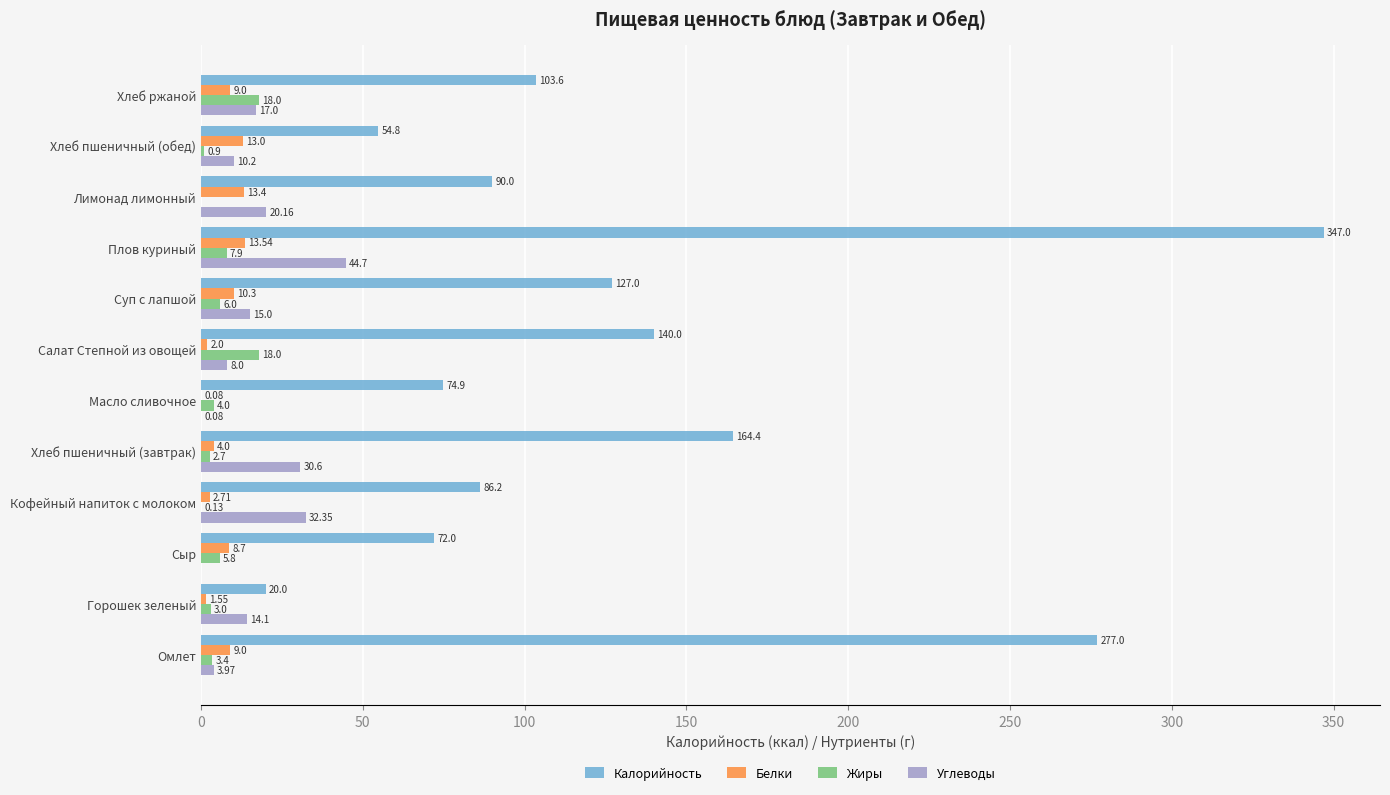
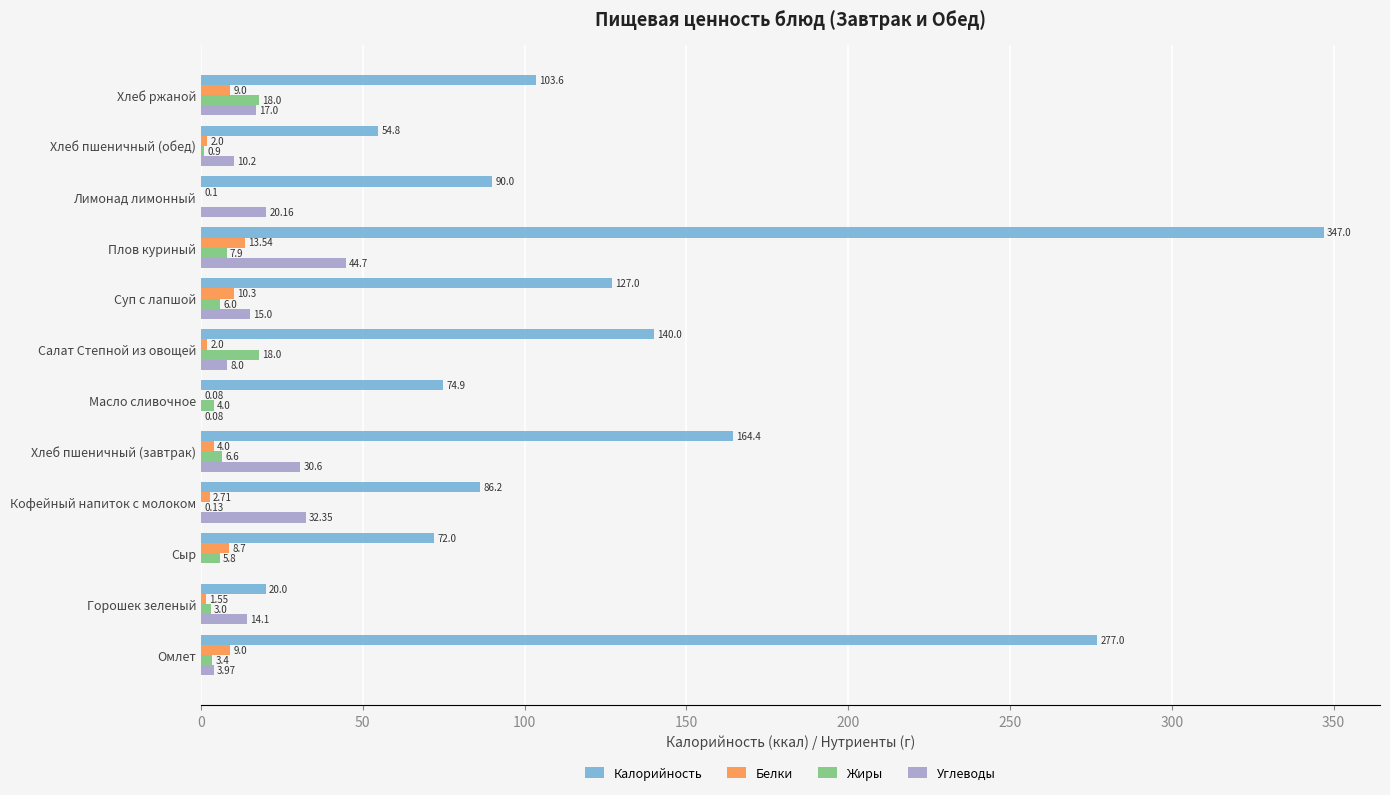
  {
    "Белки": {
      "Хлеб ржаной": 9.0,
-     "Хлеб пшеничный (обед)": 13.0,
-     "Лимонад лимонный": 13.4,
+     "Хлеб пшеничный (обед)": 2.0,
+     "Лимонад лимонный": 0.1,
      "Плов куриный": 13.54,
      "Суп с лапшой": 10.3,
      "Салат Степной из овощей": 2.0,
      "Масло сливочное": 0.08,
      "Хлеб пшеничный (завтрак)": 4.0,
      "Кофейный напиток с молоком": 2.71,
      "Сыр": 8.7,
      "Горошек зеленый": 1.55,
      "Омлет": 9.0
    },
    "Жиры": {
      "Хлеб ржаной": 18.0,
      "Хлеб пшеничный (обед)": 0.9,
      "Плов куриный": 7.9,
      "Суп с лапшой": 6.0,
      "Салат Степной из овощей": 18.0,
      "Масло сливочное": 4.0,
-     "Хлеб пшеничный (завтрак)": 2.7,
+     "Хлеб пшеничный (завтрак)": 6.6,
      "Кофейный напиток с молоком": 0.13,
      "Сыр": 5.8,
      "Горошек зеленый": 3.0,
      "Омлет": 3.4
    }
  }
